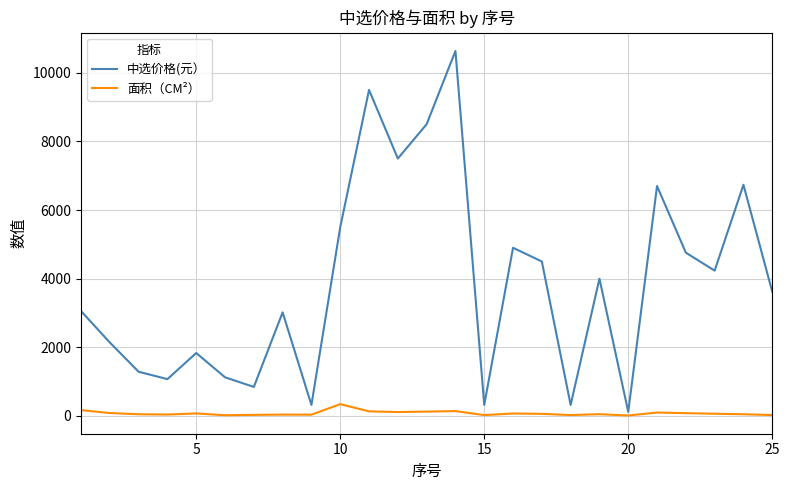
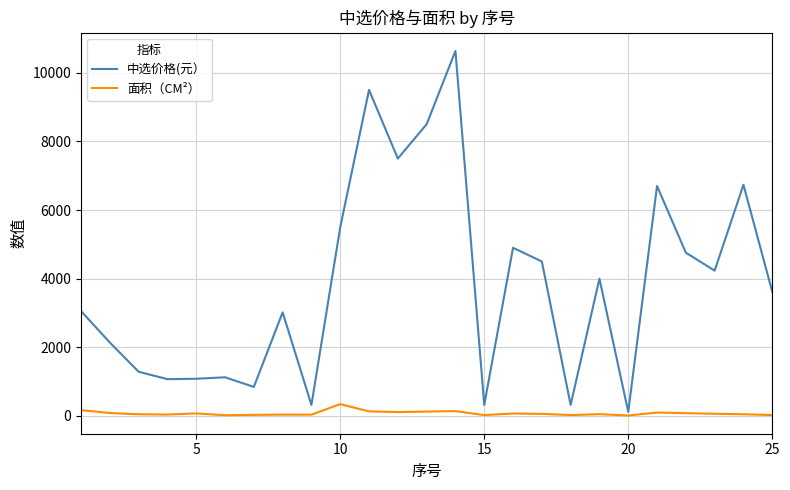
  {
    "中选价格(元）": {
-     "5": 1800,
+     "5": 1100,
      "10": 5500,
      "15": 300,
      "20": 100,
      "25": 3600
    },
    "面积（CM²）": {
      "5": 100,
      "10": 300,
      "15": 0,
      "20": 0,
      "25": 0
    }
  }
